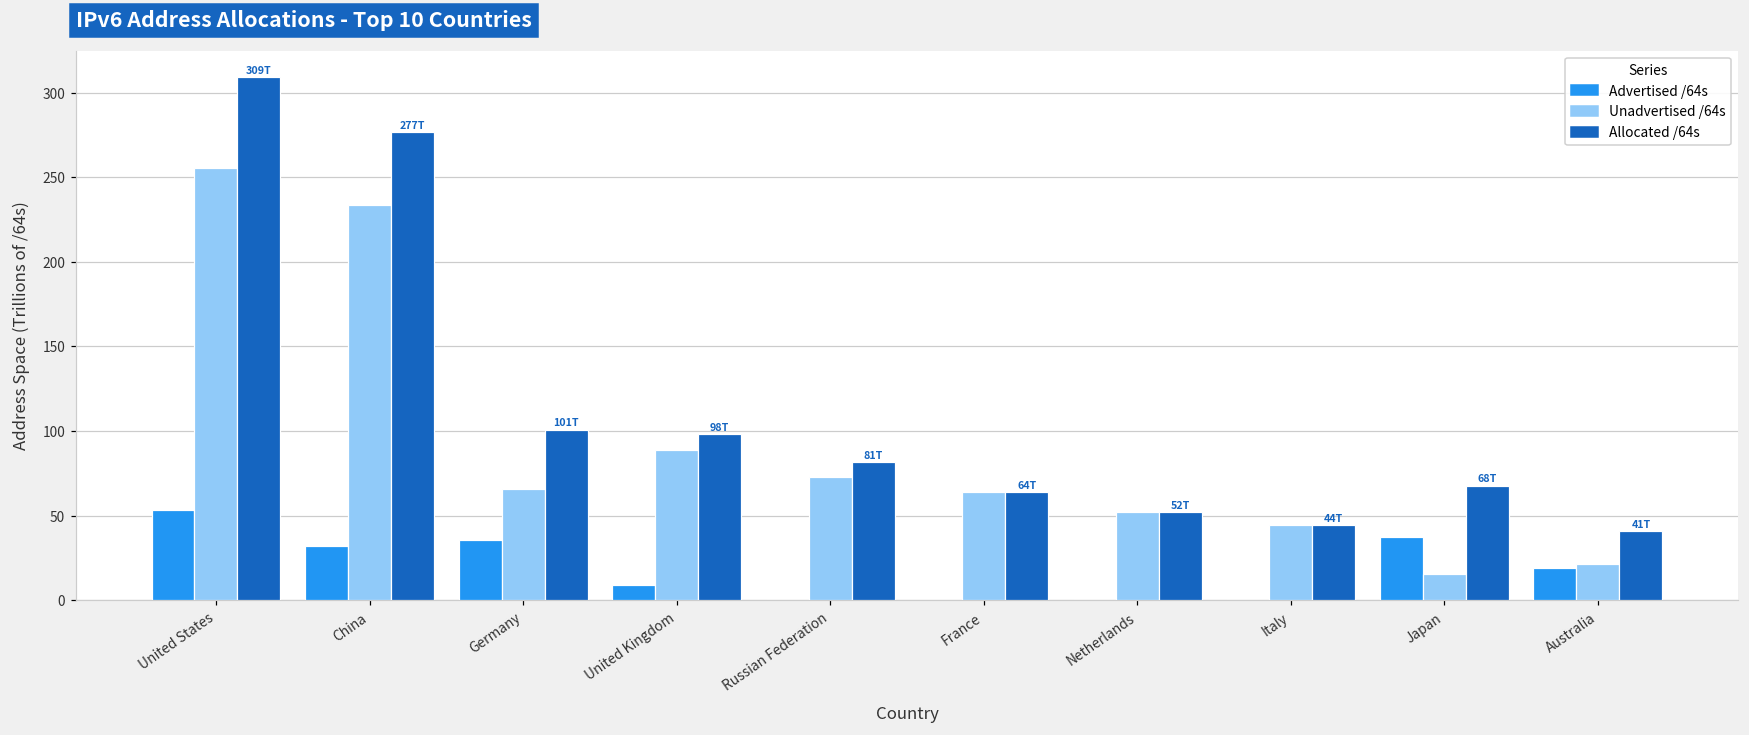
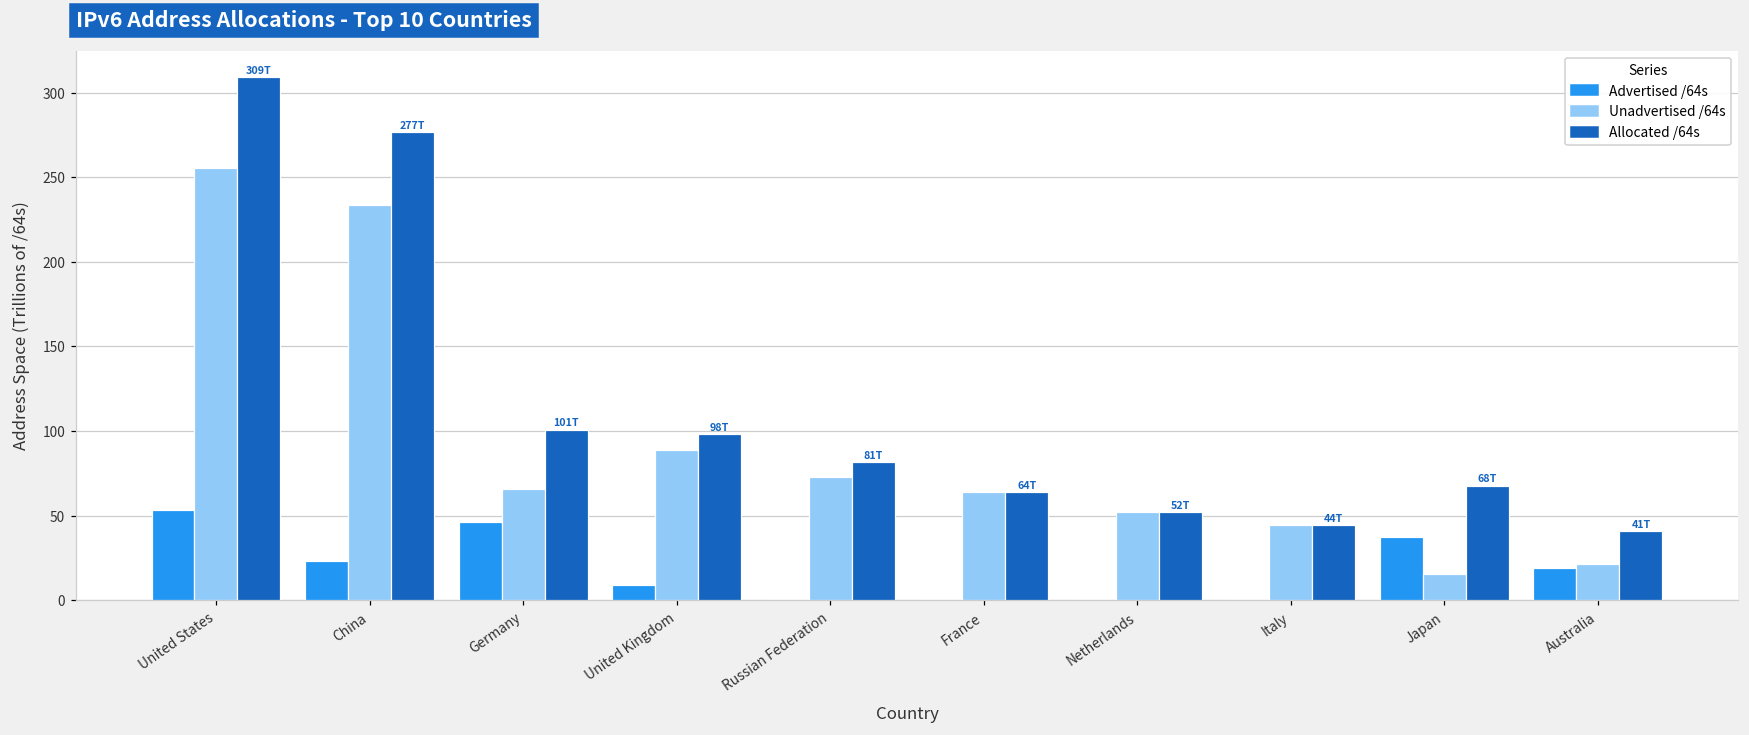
  {
    "Advertised /64s": {
      "United States": "54",
-     "China": "32",
-     "Germany": "35",
+     "China": "23",
+     "Germany": "46",
      "United Kingdom": "9",
      "Japan": "38",
      "Australia": "19"
    },
    "Unadvertised /64s": {
      "United States": "256",
      "China": "233",
      "Germany": "65",
      "United Kingdom": "89",
      "Russian Federation": "73",
      "Japan": "16",
      "Australia": "22"
    },
    "Allocated /64s": {
      "United States": "309T",
      "China": "277T",
      "Germany": "101T",
      "United Kingdom": "98T",
      "Russian Federation": "81T",
      "France": "64T",
      "Netherlands": "52T",
      "Italy": "44T",
      "Japan": "68T",
      "Australia": "41T"
    }
  }
